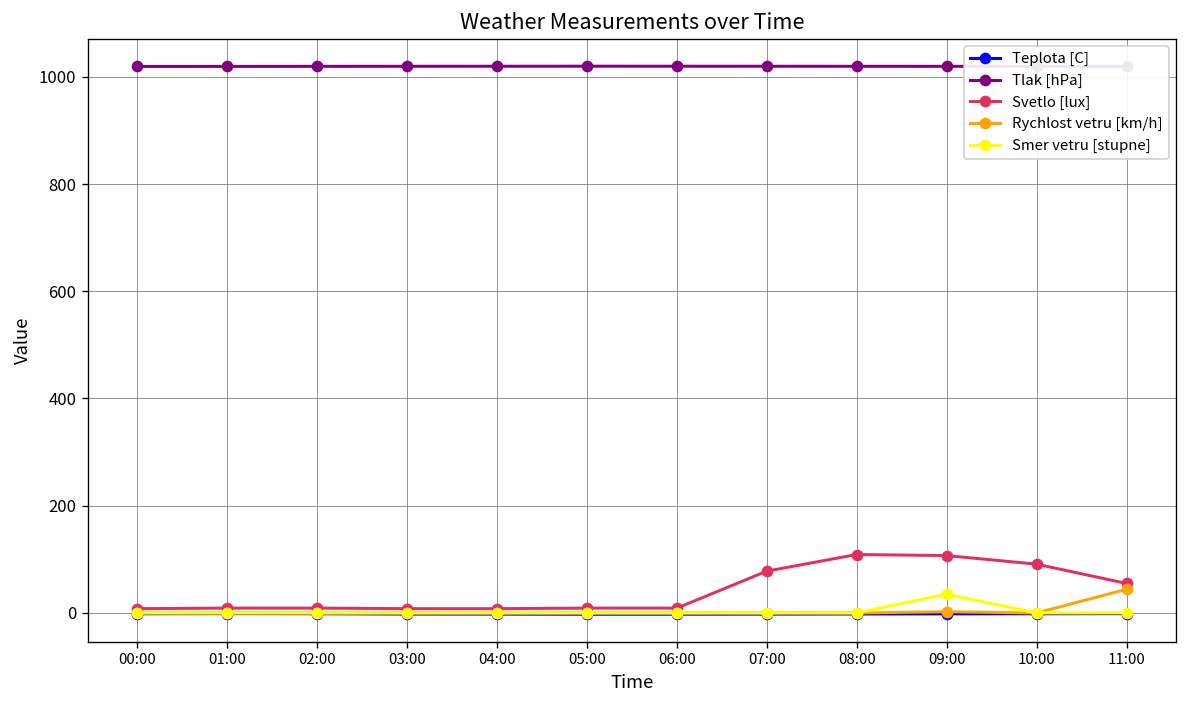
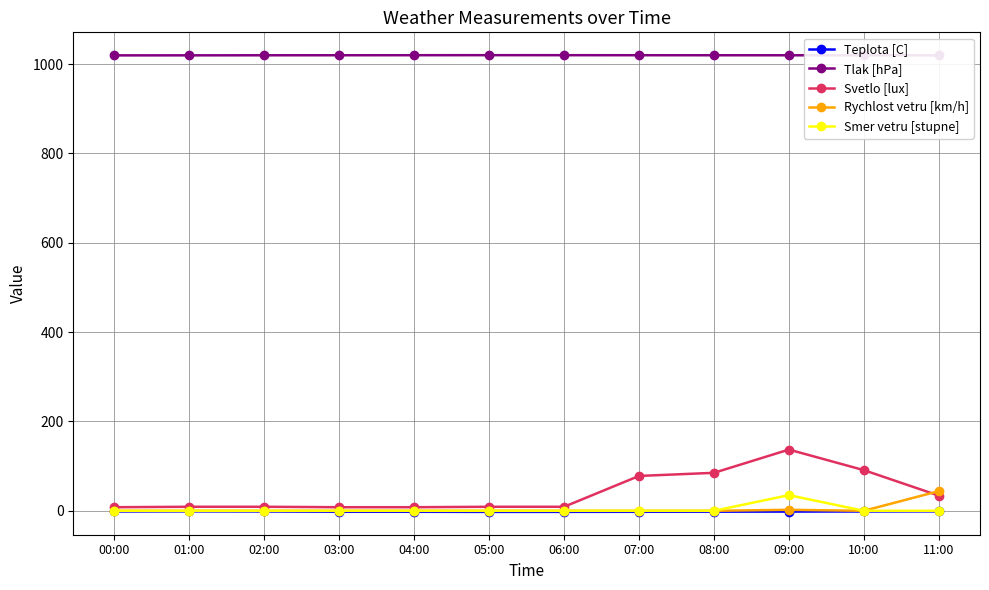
  {
    "Tlak [hPa]": {
      "00:00": 1020,
      "01:00": 1020,
      "02:00": 1020,
      "03:00": 1020,
      "04:00": 1020,
      "05:00": 1020,
      "06:00": 1020,
      "07:00": 1020,
      "08:00": 1020,
      "09:00": 1020
    },
    "Svetlo [lux]": {
      "00:00": 10,
      "01:00": 10,
      "02:00": 10,
      "03:00": 10,
      "04:00": 10,
      "05:00": 10,
      "06:00": 10,
      "07:00": 80,
-     "08:00": 110,
-     "09:00": 110,
+     "08:00": 90,
+     "09:00": 140,
      "10:00": 90,
-     "11:00": 60
+     "11:00": 30
    },
    "Rychlost vetru [km/h]": {
      "11:00": 40
    },
    "Smer vetru [stupne]": {
      "09:00": 40
    }
  }
